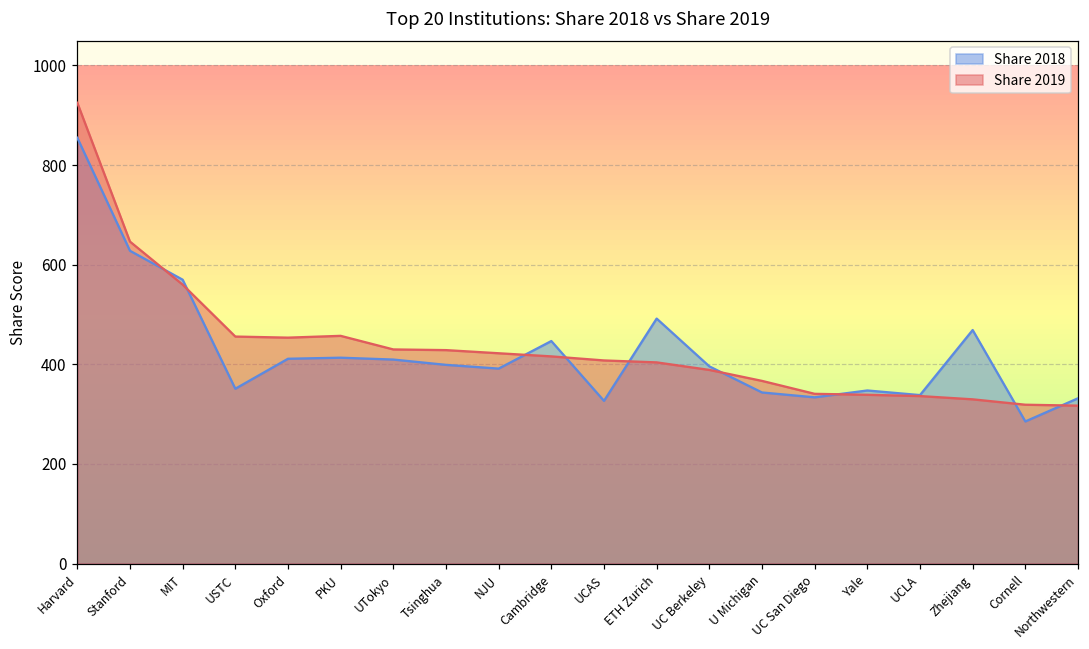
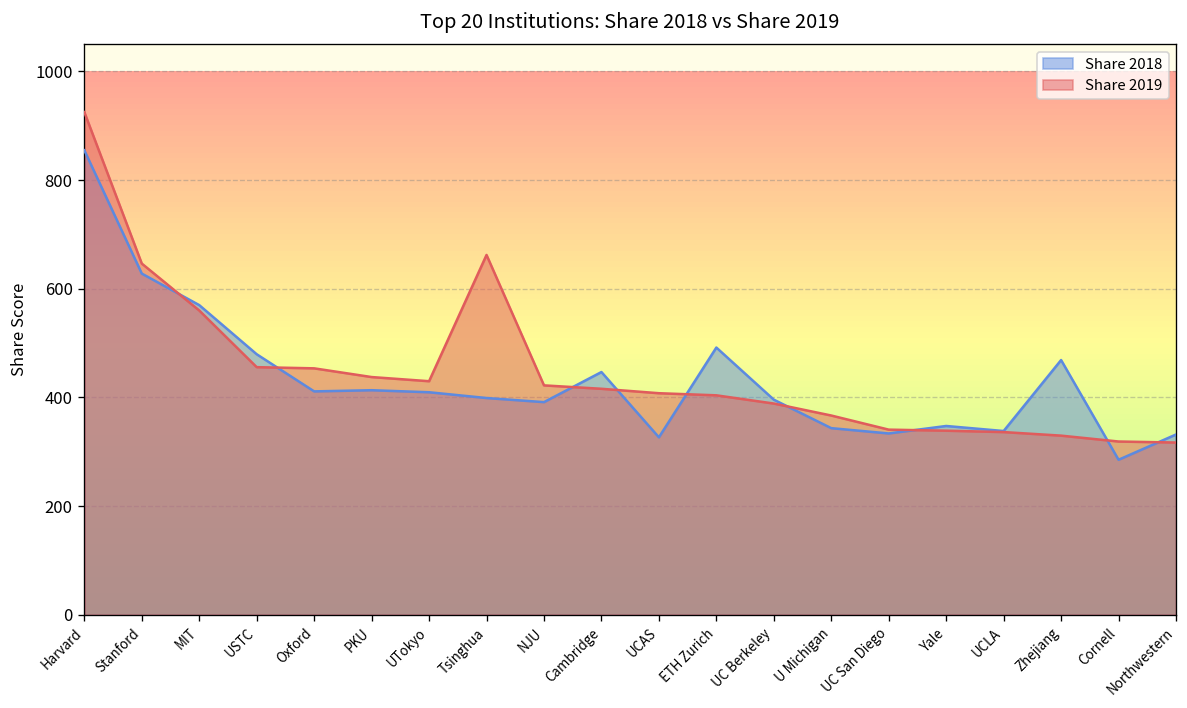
  {
    "Share 2018": {
      "Harvard": 850,
      "Stanford": 630,
      "MIT": 570,
-     "USTC": 350,
+     "USTC": 480,
      "Oxford": 410,
      "PKU": 410,
      "UTokyo": 410,
      "Tsinghua": 400,
      "NJU": 390,
      "Cambridge": 450,
      "UCAS": 330,
      "ETH Zurich": 490,
      "UC Berkeley": 400,
      "U Michigan": 340,
      "UC San Diego": 330,
      "Yale": 350,
      "Zhejiang": 470,
      "Cornell": 290,
      "Northwestern": 330
    },
    "Share 2019": {
      "Harvard": 930,
      "Stanford": 650,
      "MIT": 560,
      "USTC": 460,
      "Oxford": 450,
-     "PKU": 460,
+     "PKU": 440,
      "UTokyo": 430,
-     "Tsinghua": 430,
+     "Tsinghua": 660,
      "NJU": 420,
      "Cambridge": 420,
      "UCAS": 410,
      "ETH Zurich": 400,
      "UC Berkeley": 390,
      "U Michigan": 370,
      "UC San Diego": 340,
      "Yale": 340,
      "Zhejiang": 330,
      "Cornell": 320,
      "Northwestern": 320
    }
  }
